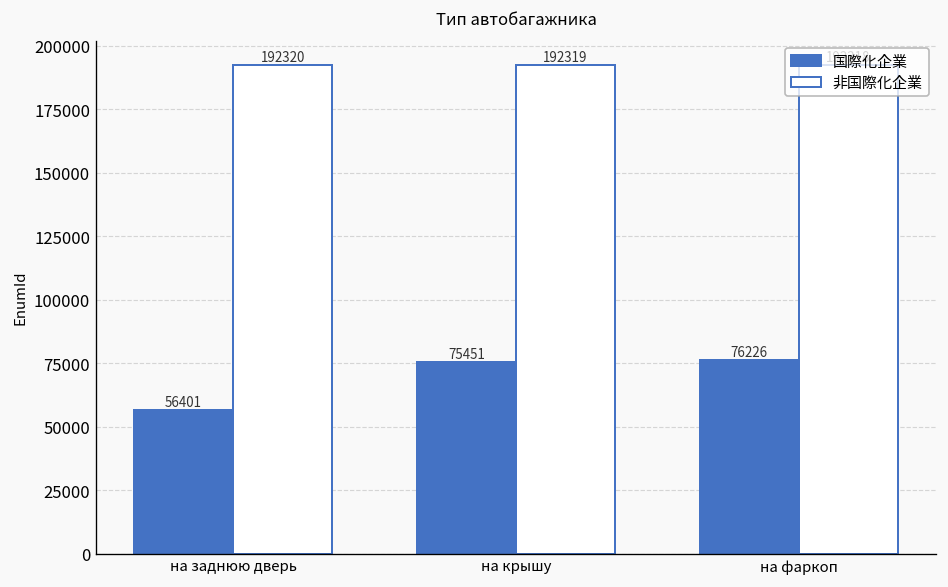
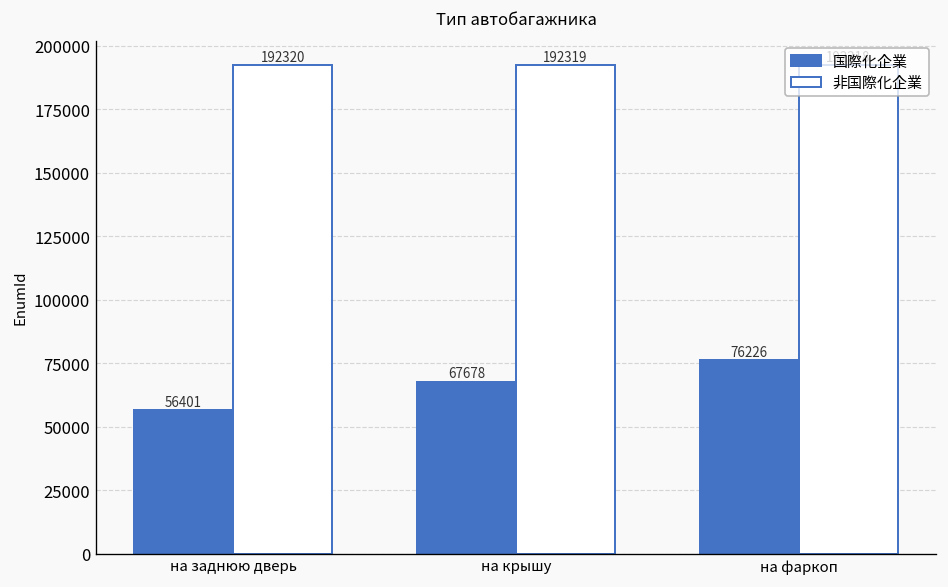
  {
    "国際化企業": {
      "на заднюю дверь": 56401,
-     "на крышу": 75451,
+     "на крышу": 67678,
      "на фаркоп": 76226
    },
    "非国際化企業": {
      "на заднюю дверь": 192320,
      "на крышу": 192319
    }
  }
